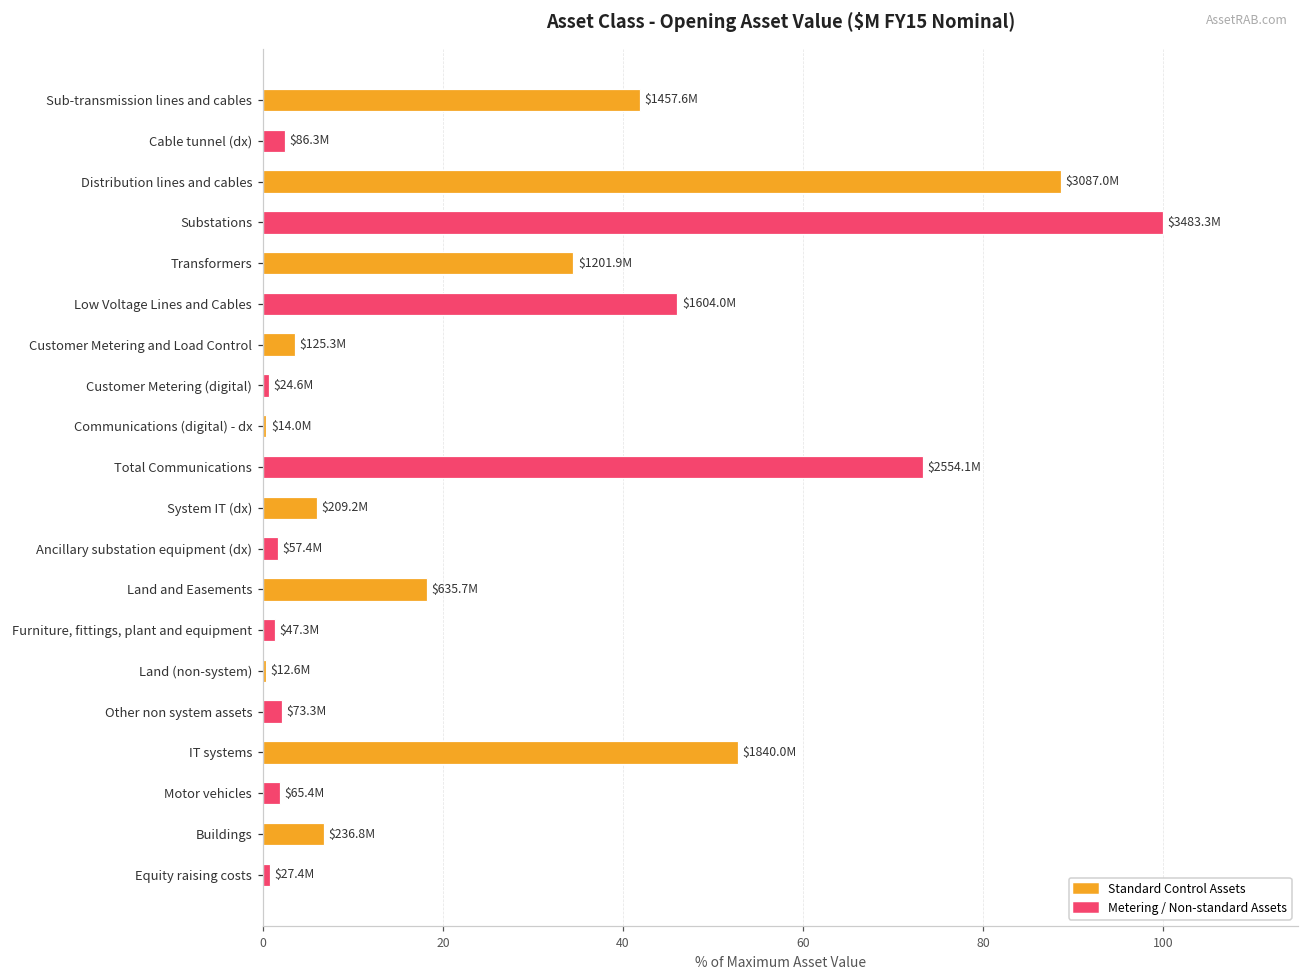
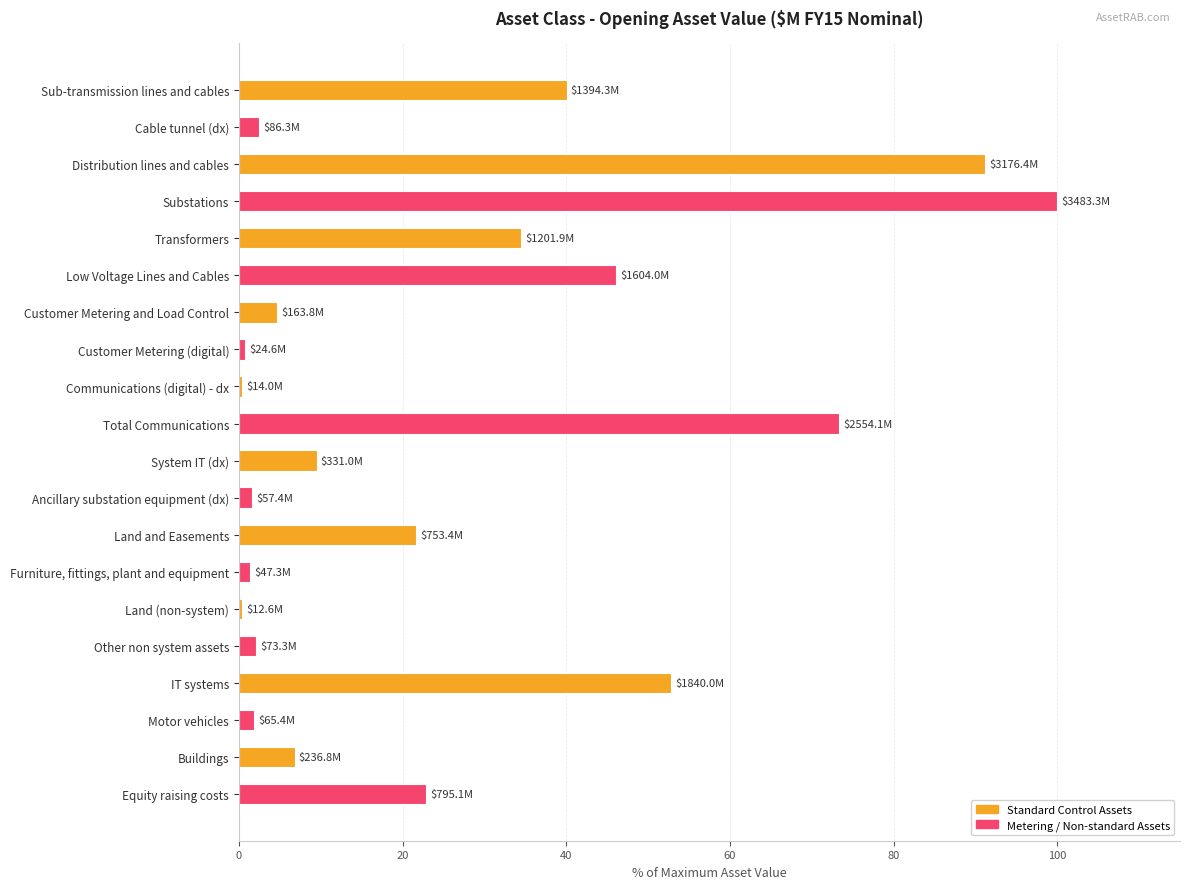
  {
-   "Sub-transmission lines and cables": "$1457.6M",
-   "Distribution lines and cables": "$3087.0M",
-   "Customer Metering and Load Control": "$125.3M",
-   "System IT (dx)": "$209.2M",
-   "Land and Easements": "$635.7M",
-   "Equity raising costs": "$27.4M"
+   "Sub-transmission lines and cables": "$1394.3M",
+   "Distribution lines and cables": "$3176.4M",
+   "Customer Metering and Load Control": "$163.8M",
+   "System IT (dx)": "$331.0M",
+   "Land and Easements": "$753.4M",
+   "Equity raising costs": "$795.1M"
  }
